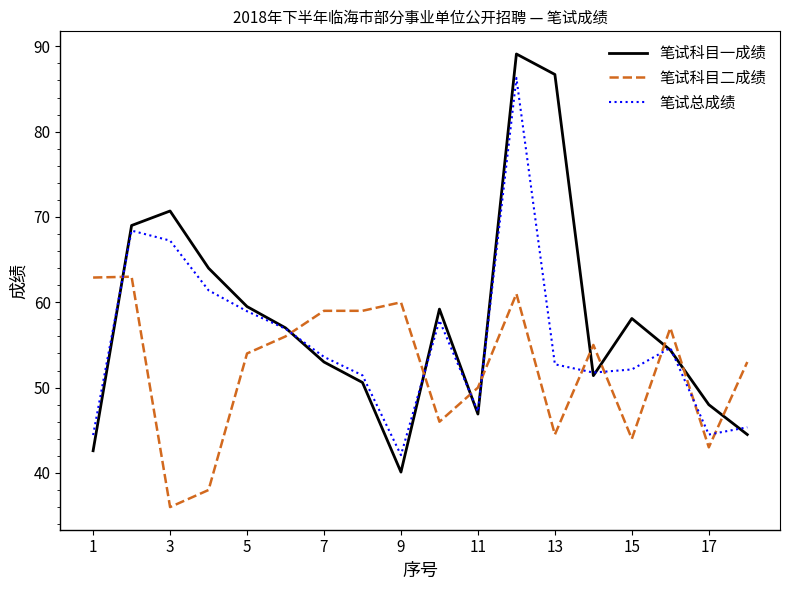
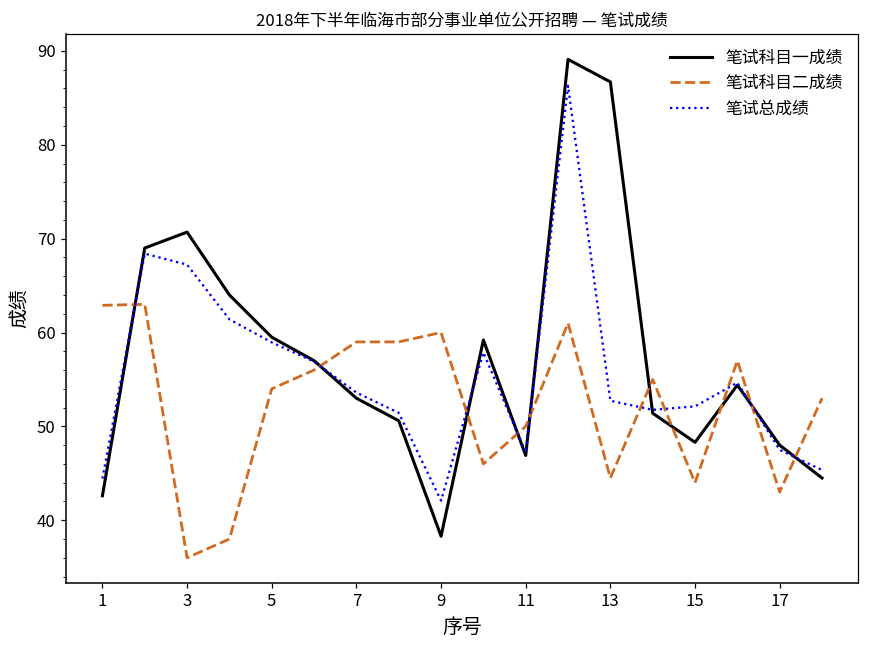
  {
    "笔试科目一成绩": {
      "1": 43,
      "3": 71,
      "5": 60,
      "7": 53,
-     "9": 40,
+     "9": 38,
      "11": 47,
      "13": 87,
-     "15": 58,
+     "15": 48,
      "17": 48
    },
    "笔试科目二成绩": {
      "1": 63,
      "3": 36,
      "5": 54,
      "7": 59,
      "9": 60,
      "11": 50,
      "13": 45,
      "15": 44,
      "17": 43
    },
    "笔试总成绩": {
      "1": 44,
      "3": 67,
      "5": 59,
      "7": 54,
      "9": 42,
      "11": 47,
      "13": 53,
      "15": 52,
-     "17": 45
+     "17": 48
    }
  }
